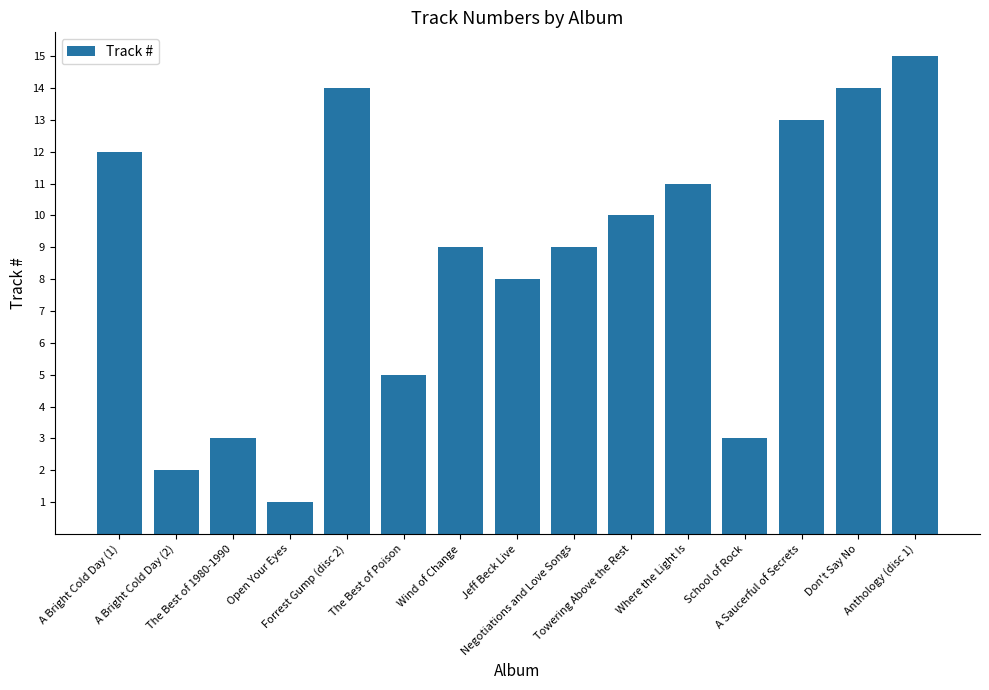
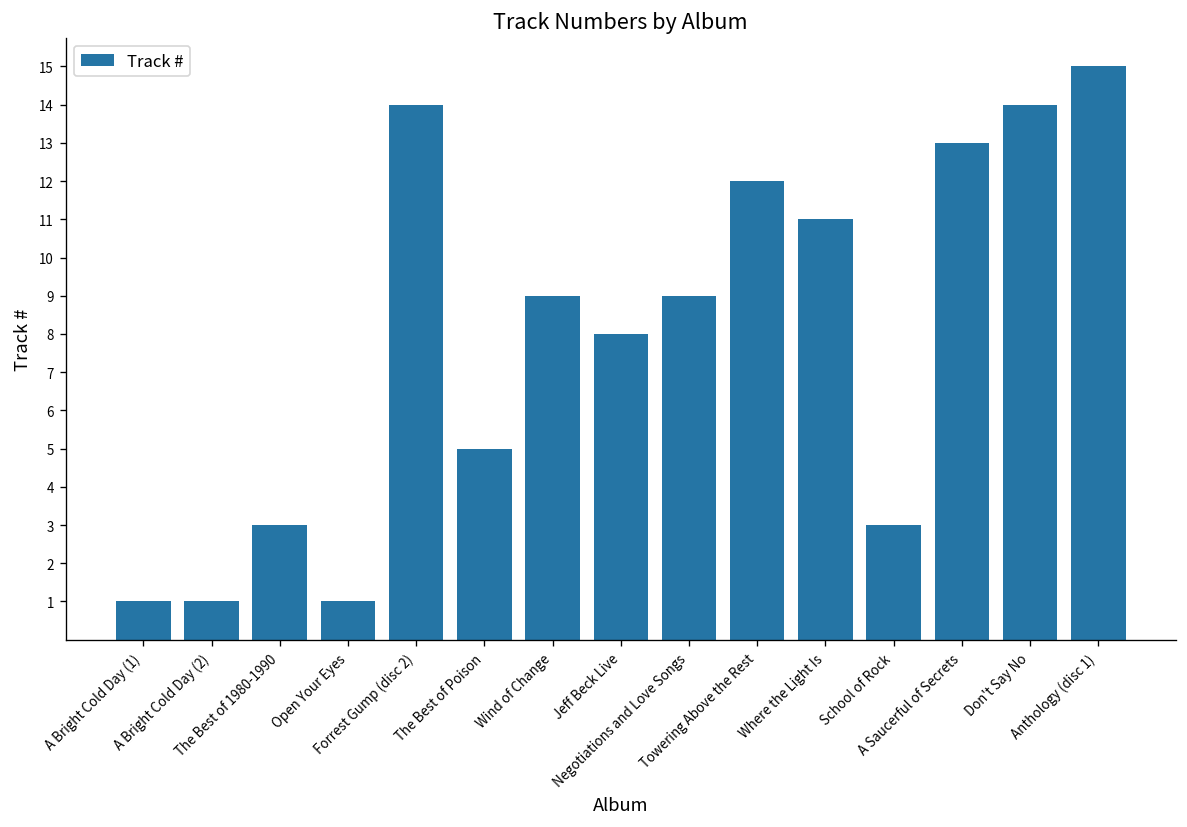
  {
-   "A Bright Cold Day (1)": 12,
-   "A Bright Cold Day (2)": 2,
+   "A Bright Cold Day (1)": 1,
+   "A Bright Cold Day (2)": 1,
    "The Best of 1980-1990": 3,
    "Open Your Eyes": 1,
    "Forrest Gump (disc 2)": 14,
    "The Best of Poison": 5,
    "Wind of Change": 9,
    "Jeff Beck Live": 8,
    "Negotiations and Love Songs": 9,
-   "Towering Above the Rest": 10,
+   "Towering Above the Rest": 12,
    "Where the Light Is": 11,
    "School of Rock": 3,
    "A Saucerful of Secrets": 13,
    "Don't Say No": 14,
    "Anthology (disc 1)": 15
  }
